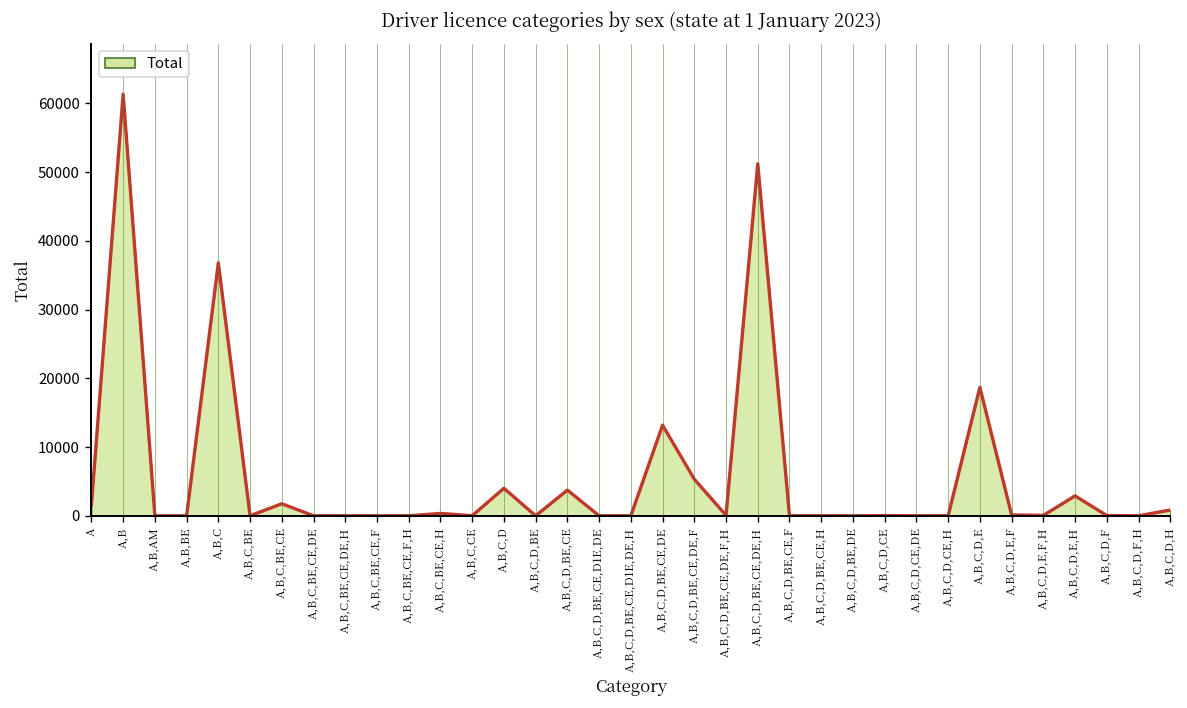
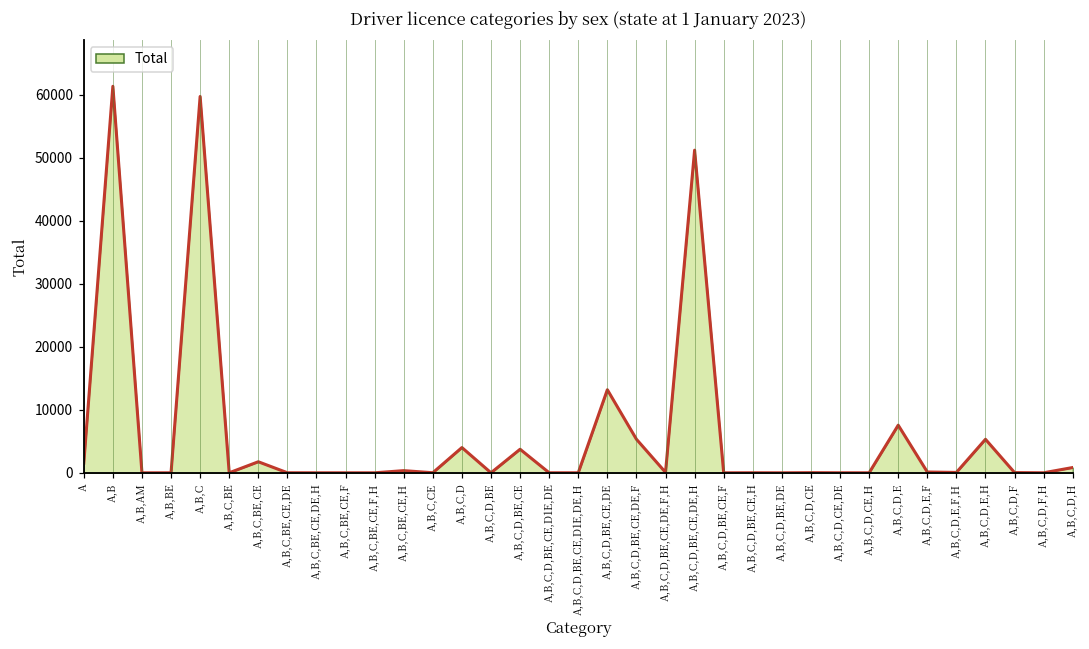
  {
    "A": 2000,
    "A,B": 61000,
    "A,B,AM": 0,
    "A,B,BE": 0,
-   "A,B,C": 37000,
+   "A,B,C": 60000,
    "A,B,C,BE": 0,
    "A,B,C,BE,CE": 2000,
    "A,B,C,BE,CE,DE": 0,
    "A,B,C,BE,CE,DE,H": 0,
    "A,B,C,BE,CE,F": 0,
    "A,B,C,BE,CE,F,H": 0,
    "A,B,C,BE,CE,H": 0,
    "A,B,C,CE": 0,
    "A,B,C,D": 4000,
    "A,B,C,D,BE": 0,
    "A,B,C,D,BE,CE": 4000,
    "A,B,C,D,BE,CE,D1E,DE": 0,
    "A,B,C,D,BE,CE,D1E,DE,H": 0,
    "A,B,C,D,BE,CE,DE": 13000,
    "A,B,C,D,BE,CE,DE,F": 5000,
    "A,B,C,D,BE,CE,DE,F,H": 0,
    "A,B,C,D,BE,CE,DE,H": 51000,
    "A,B,C,D,BE,CE,F": 0,
    "A,B,C,D,BE,CE,H": 0,
    "A,B,C,D,BE,DE": 0,
    "A,B,C,D,CE": 0,
    "A,B,C,D,CE,DE": 0,
    "A,B,C,D,CE,H": 0,
-   "A,B,C,D,E": 19000,
+   "A,B,C,D,E": 8000,
    "A,B,C,D,E,F": 0,
    "A,B,C,D,E,F,H": 0,
-   "A,B,C,D,E,H": 3000,
+   "A,B,C,D,E,H": 5000,
    "A,B,C,D,F": 0,
    "A,B,C,D,F,H": 0,
    "A,B,C,D,H": 1000
  }
